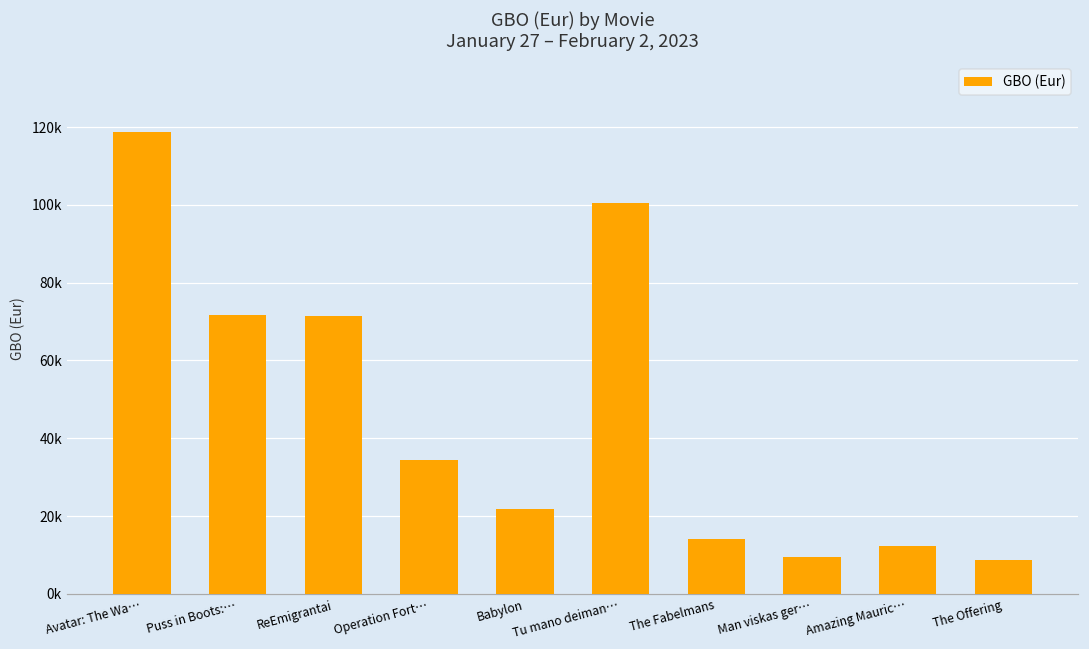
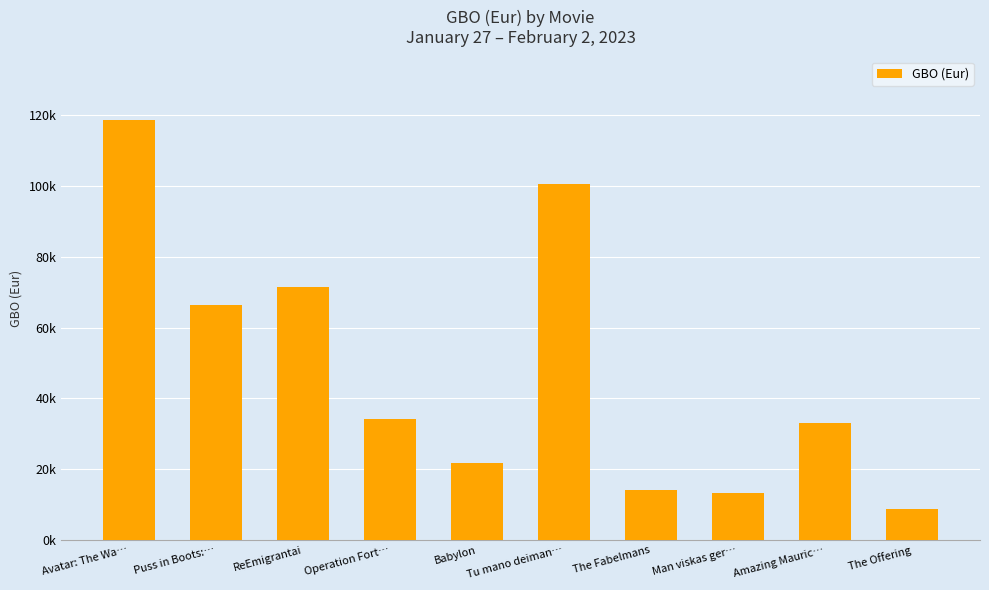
  {
    "Avatar: The Wa…": 119000,
-   "Puss in Boots:…": 72000,
+   "Puss in Boots:…": 67000,
    "ReEmigrantai": 71000,
    "Operation Fort…": 34000,
    "Babylon": 22000,
    "Tu mano deiman…": 101000,
    "The Fabelmans": 14000,
-   "Man viskas ger…": 10000,
-   "Amazing Mauric…": 12000,
+   "Man viskas ger…": 13000,
+   "Amazing Mauric…": 33000,
    "The Offering": 9000
  }
